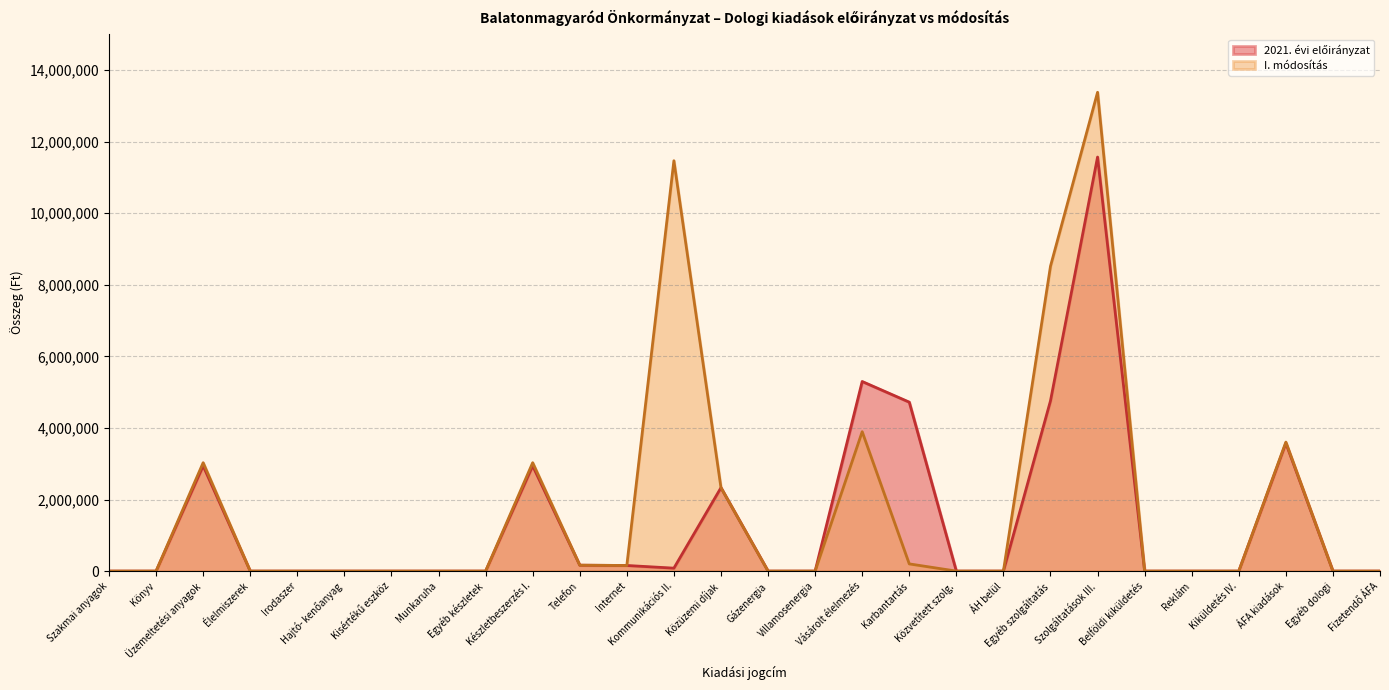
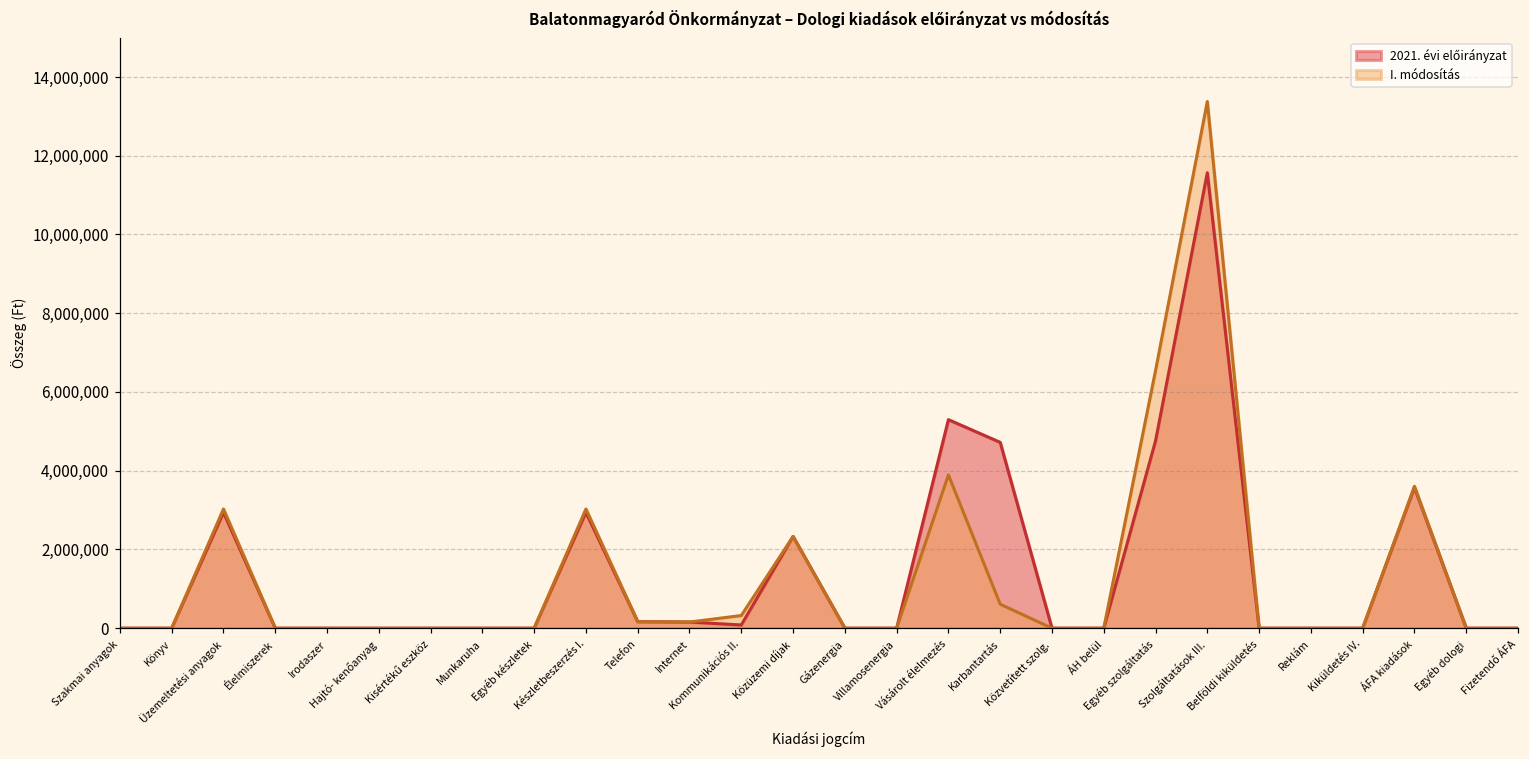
  {
    "2021. évi előirányzat": {
      "Üzemeltetési anyagok": "2,900,000",
      "Készletbeszerzés I.": "2,900,000",
      "Kommunikációs II.": "100,000",
      "Vásárolt élelmezés": "5,300,000",
      "Karbantartás": "4,700,000",
      "Egyéb szolgáltatás": "4,800,000",
      "Szolgáltatások III.": "11,600,000"
    },
    "I. módosítás": {
      "Üzemeltetési anyagok": "3,000,000",
      "Készletbeszerzés I.": "3,000,000",
-     "Kommunikációs II.": "11,500,000",
+     "Kommunikációs II.": "300,000",
      "Vásárolt élelmezés": "3,900,000",
-     "Karbantartás": "200,000",
-     "Egyéb szolgáltatás": "8,500,000",
+     "Karbantartás": "600,000",
+     "Egyéb szolgáltatás": "6,500,000",
      "Szolgáltatások III.": "13,400,000"
    }
  }
